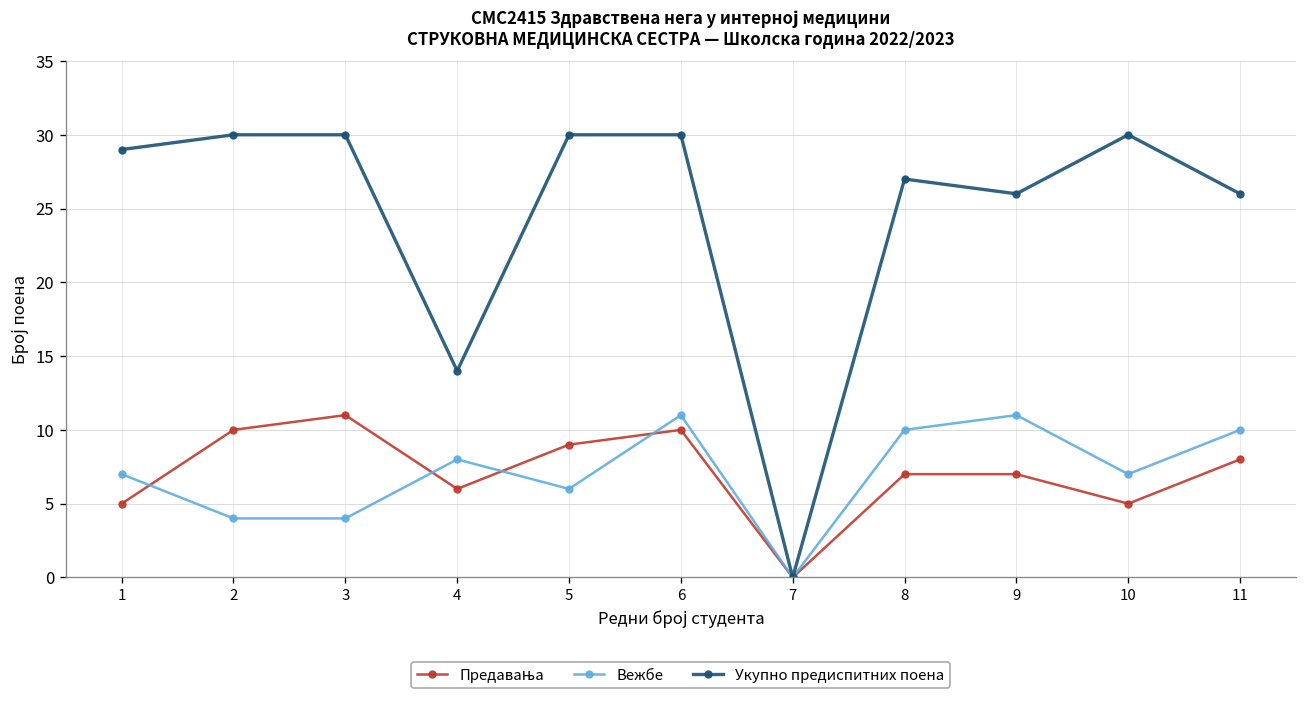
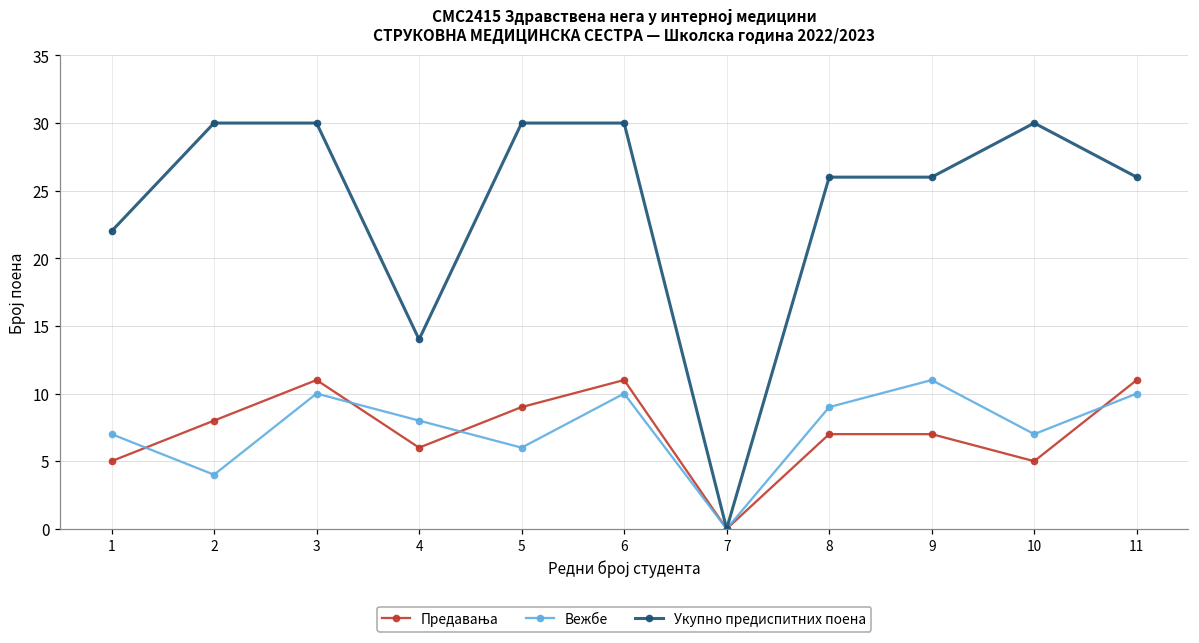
  {
    "Предавања": {
      "1": 5,
-     "2": 10,
+     "2": 8,
      "3": 11,
      "4": 6,
      "5": 9,
-     "6": 10,
+     "6": 11,
      "8": 7,
      "9": 7,
      "10": 5,
-     "11": 8
+     "11": 11
    },
    "Вежбе": {
      "1": 7,
      "2": 4,
-     "3": 4,
+     "3": 10,
      "4": 8,
      "5": 6,
-     "6": 11,
-     "8": 10,
+     "6": 10,
+     "8": 9,
      "9": 11,
      "10": 7,
      "11": 10
    },
    "Укупно предиспитних поена": {
-     "1": 29,
+     "1": 22,
      "2": 30,
      "3": 30,
      "4": 14,
      "5": 30,
      "6": 30,
-     "8": 27,
+     "8": 26,
      "9": 26,
      "10": 30,
      "11": 26
    }
  }
